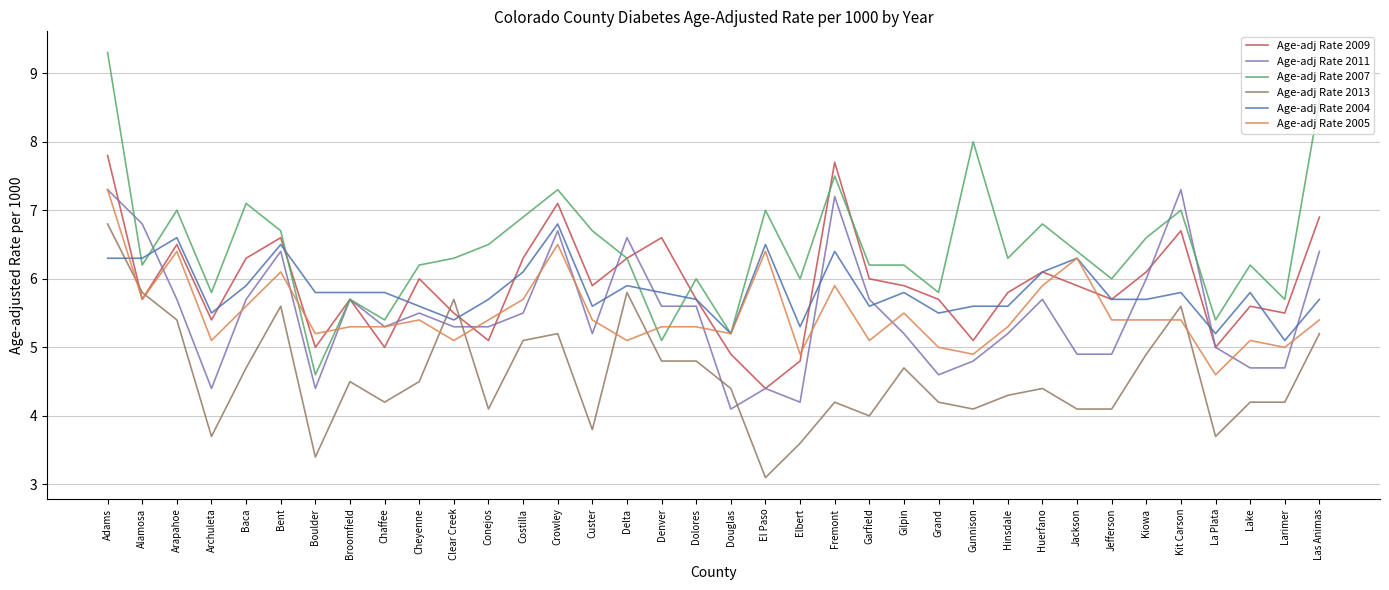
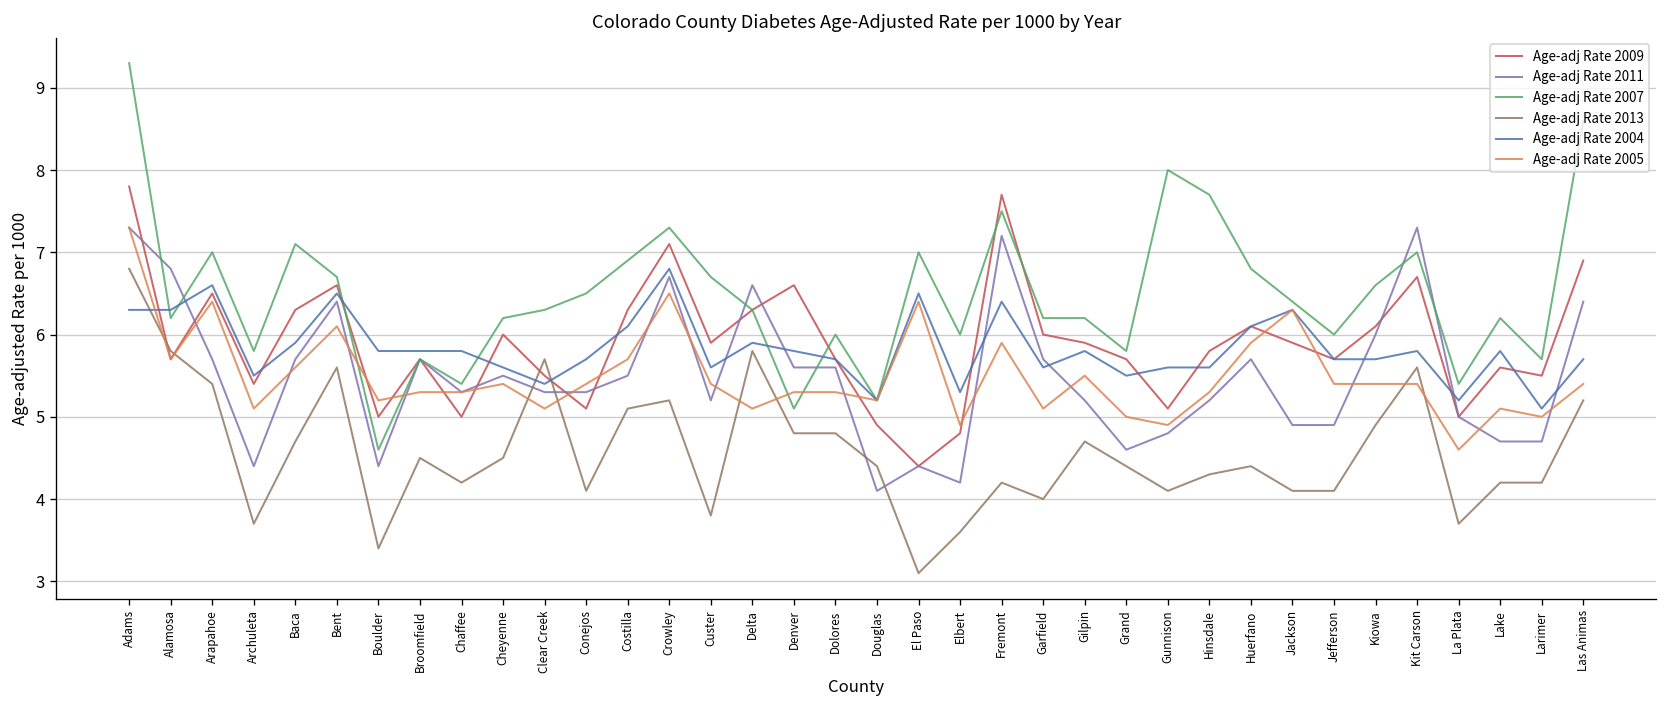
  {
    "Age-adj Rate 2007": {
      "Adams": 9.3,
      "Alamosa": 6.2,
      "Arapahoe": 7.0,
      "Archuleta": 5.8,
      "Baca": 7.1,
      "Bent": 6.7,
      "Boulder": 4.6,
      "Chaffee": 5.4,
      "Cheyenne": 6.2,
      "Clear Creek": 6.3,
      "Conejos": 6.5,
      "Costilla": 6.9,
      "Crowley": 7.3,
      "Custer": 6.7,
      "Denver": 5.1,
      "Dolores": 6.0,
      "El Paso": 7.0,
      "Elbert": 6.0,
      "Fremont": 7.5,
      "Garfield": 6.2,
      "Gilpin": 6.2,
      "Grand": 5.8,
      "Gunnison": 8.0,
-     "Hinsdale": 6.3,
+     "Hinsdale": 7.7,
      "Huerfano": 6.8,
      "Jackson": 6.4,
      "Jefferson": 6.0,
      "Kiowa": 6.6,
      "Kit Carson": 7.0,
      "La Plata": 5.4,
      "Lake": 6.2,
      "Larimer": 5.7
    },
    "Age-adj Rate 2013": {
      "Adams": 6.8,
      "Alamosa": 5.8,
      "Arapahoe": 5.4,
      "Archuleta": 3.7,
      "Baca": 4.7,
      "Bent": 5.6,
      "Boulder": 3.4,
      "Broomfield": 4.5,
      "Chaffee": 4.2,
      "Cheyenne": 4.5,
      "Clear Creek": 5.7,
      "Conejos": 4.1,
      "Costilla": 5.1,
      "Crowley": 5.2,
      "Custer": 3.8,
      "Delta": 5.8,
      "Denver": 4.8,
      "Dolores": 4.8,
      "Douglas": 4.4,
      "El Paso": 3.1,
      "Elbert": 3.6,
      "Fremont": 4.2,
      "Garfield": 4.0,
      "Gilpin": 4.7,
-     "Grand": 4.2,
+     "Grand": 4.4,
      "Gunnison": 4.1,
      "Hinsdale": 4.3,
      "Huerfano": 4.4,
      "Jackson": 4.1,
      "Jefferson": 4.1,
      "Kiowa": 4.9,
      "Kit Carson": 5.6,
      "La Plata": 3.7,
      "Lake": 4.2,
      "Larimer": 4.2,
      "Las Animas": 5.2
    }
  }
